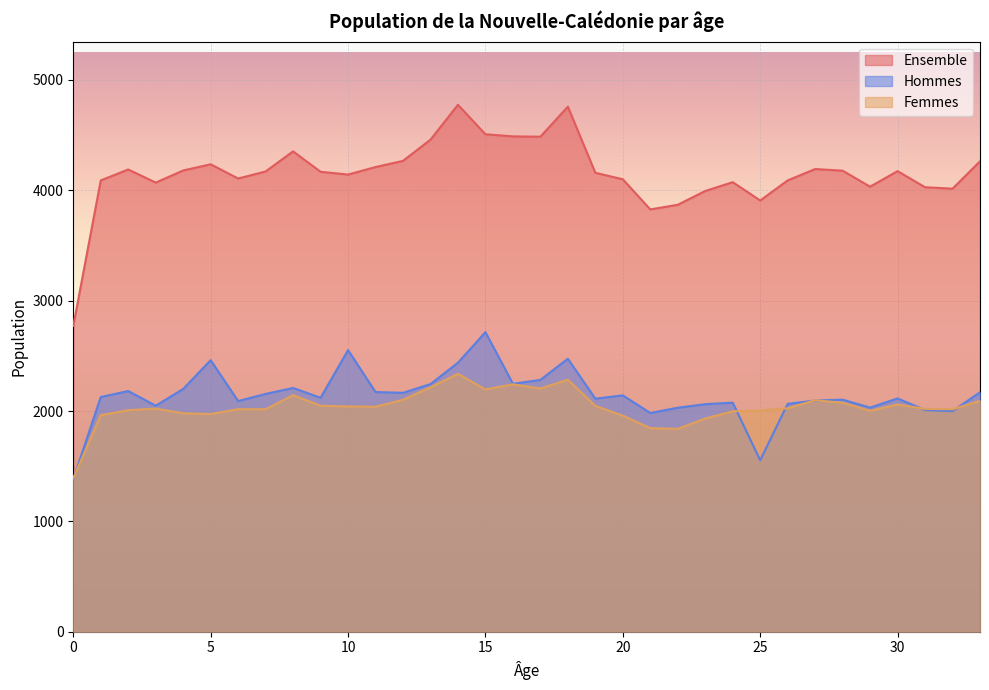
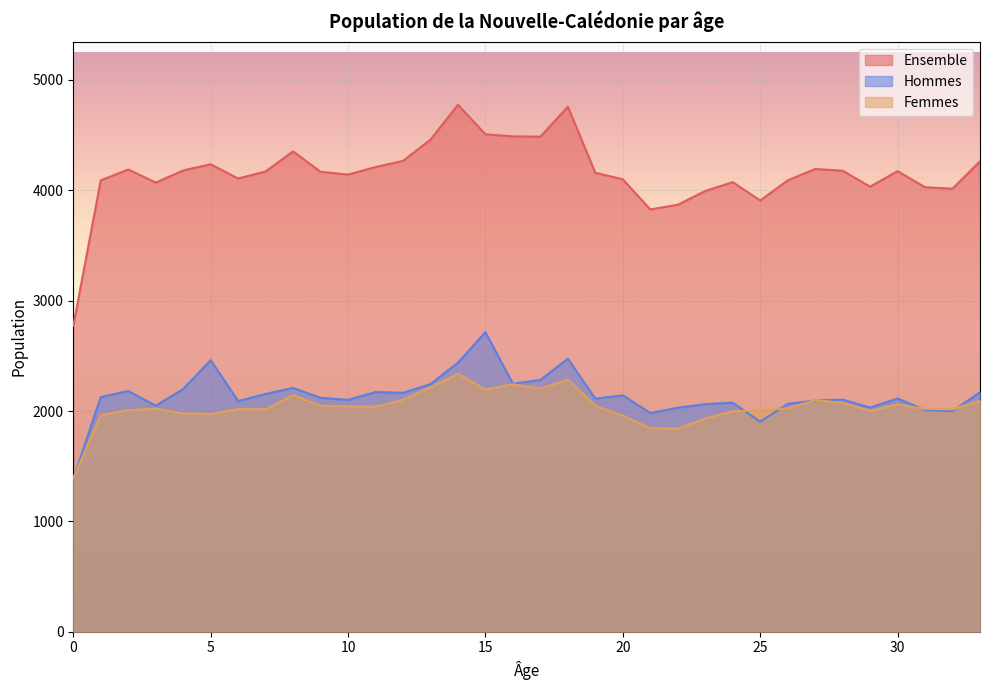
  {
    "Hommes": {
      "5": 2460,
-     "10": 2550,
+     "10": 2100,
      "15": 2720,
      "20": 2140,
-     "25": 1550,
+     "25": 1900,
      "30": 2110
    }
  }
